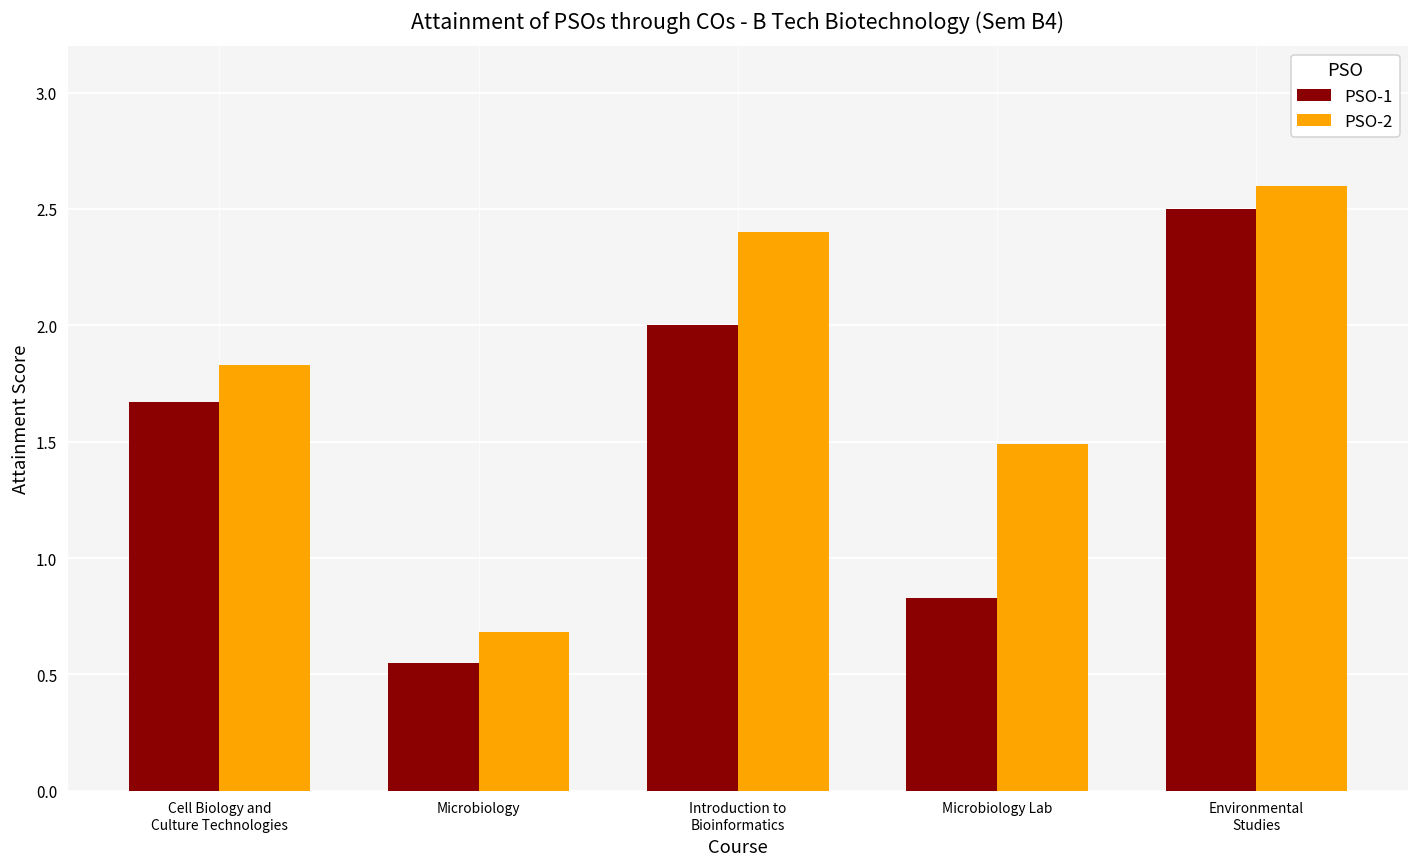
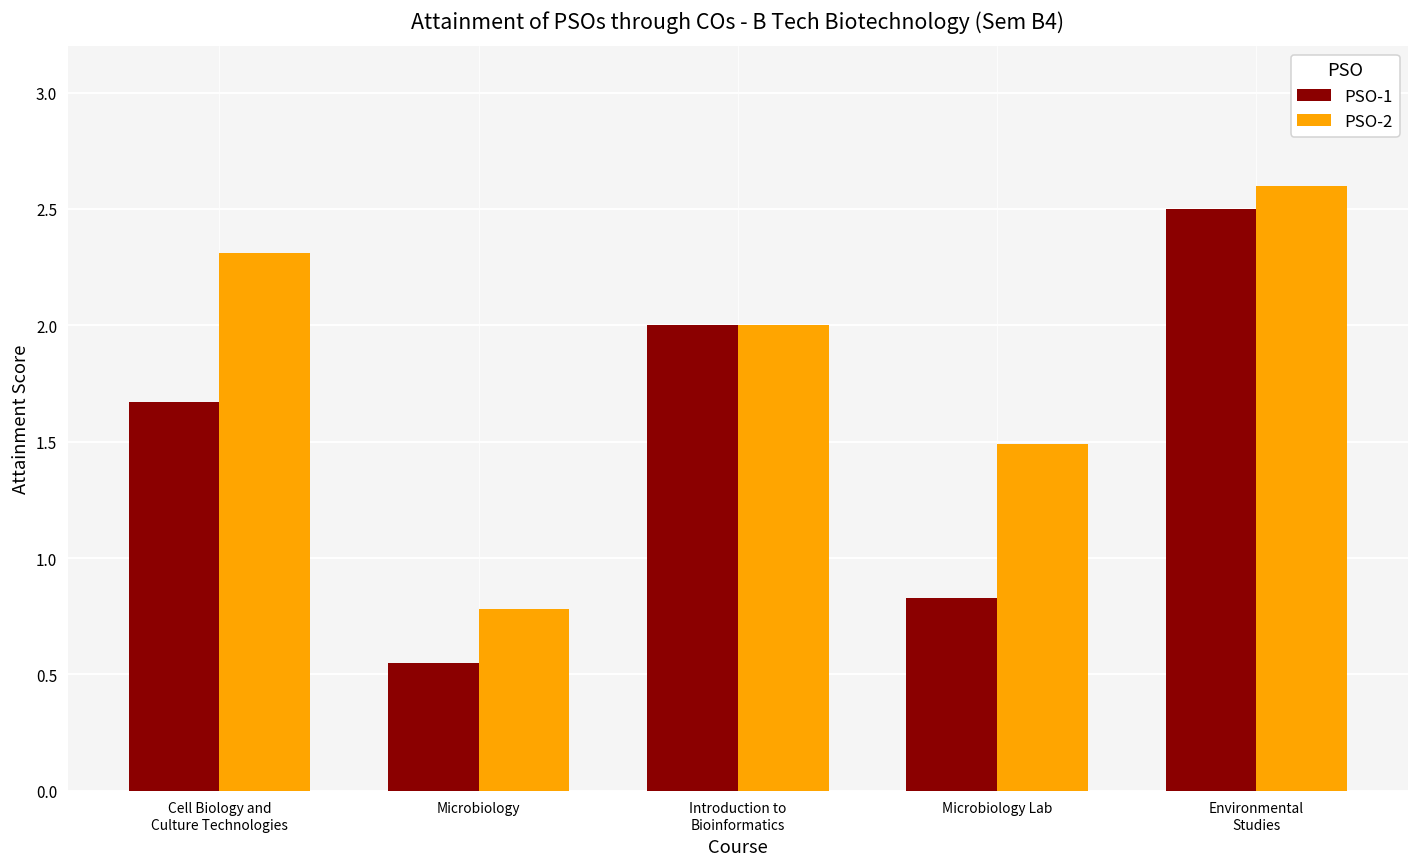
  {
    "PSO-1": {
      "Cell Biology and Culture Technologies": 1.67,
      "Microbiology": 0.55,
      "Introduction to Bioinformatics": 2.00,
      "Microbiology Lab": 0.83,
      "Environmental Studies": 2.50
    },
    "PSO-2": {
-     "Cell Biology and Culture Technologies": 1.83,
-     "Microbiology": 0.68,
-     "Introduction to Bioinformatics": 2.4,
+     "Cell Biology and Culture Technologies": 2.31,
+     "Microbiology": 0.78,
+     "Introduction to Bioinformatics": 2.0,
      "Microbiology Lab": 1.49,
      "Environmental Studies": 2.60
    }
  }
